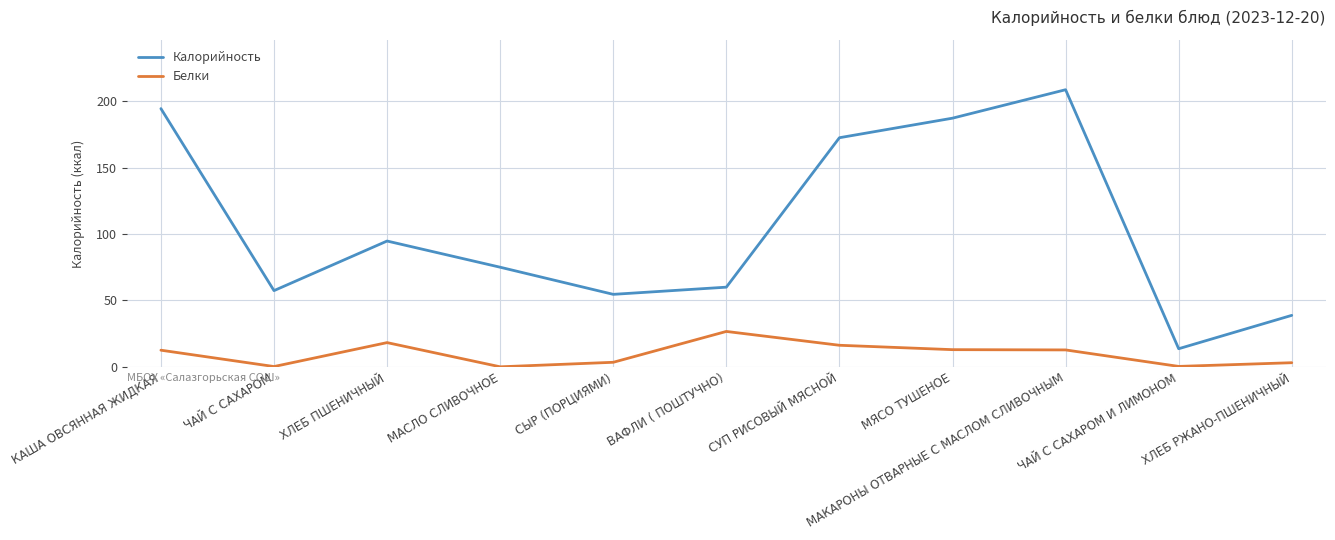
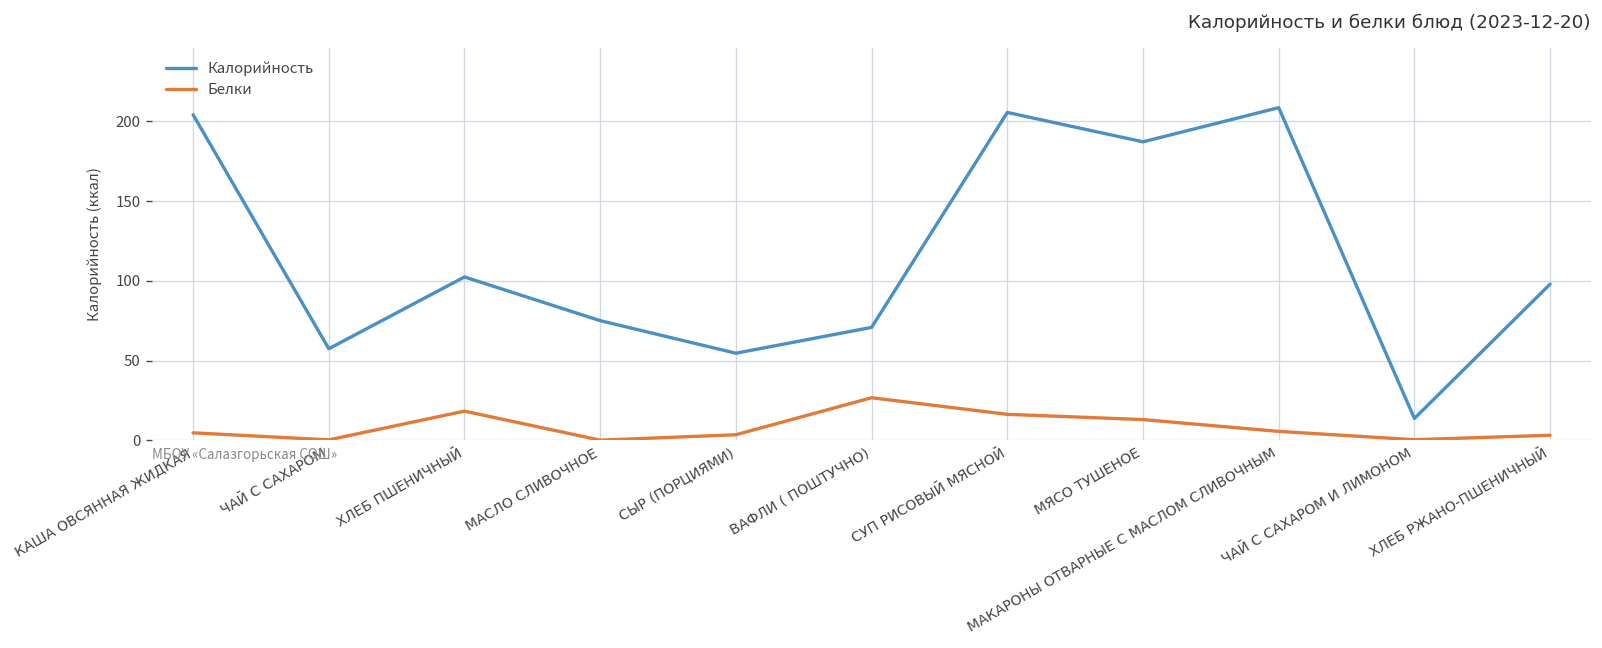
  {
    "Калорийность": {
-     "КАША ОВСЯННАЯ ЖИДКАЯ": 194,
+     "КАША ОВСЯННАЯ ЖИДКАЯ": 204,
      "ЧАЙ С САХАРОМ": 57,
-     "ХЛЕБ ПШЕНИЧНЫЙ": 95,
+     "ХЛЕБ ПШЕНИЧНЫЙ": 102,
      "МАСЛО СЛИВОЧНОЕ": 75,
      "СЫР (ПОРЦИЯМИ)": 55,
-     "ВАФЛИ ( ПОШТУЧНО)": 60,
-     "СУП РИСОВЫЙ МЯСНОЙ": 172,
+     "ВАФЛИ ( ПОШТУЧНО)": 71,
+     "СУП РИСОВЫЙ МЯСНОЙ": 206,
      "МЯСО ТУШЕНОЕ": 187,
      "МАКАРОНЫ ОТВАРНЫЕ С МАСЛОМ СЛИВОЧНЫМ": 209,
      "ЧАЙ С САХАРОМ И ЛИМОНОМ": 14,
-     "ХЛЕБ РЖАНО-ПШЕНИЧНЫЙ": 39
+     "ХЛЕБ РЖАНО-ПШЕНИЧНЫЙ": 98
    },
    "Белки": {
-     "КАША ОВСЯННАЯ ЖИДКАЯ": 13,
+     "КАША ОВСЯННАЯ ЖИДКАЯ": 5,
      "ЧАЙ С САХАРОМ": 0,
      "ХЛЕБ ПШЕНИЧНЫЙ": 18,
      "МАСЛО СЛИВОЧНОЕ": 0,
      "СЫР (ПОРЦИЯМИ)": 4,
      "ВАФЛИ ( ПОШТУЧНО)": 27,
      "СУП РИСОВЫЙ МЯСНОЙ": 16,
      "МЯСО ТУШЕНОЕ": 13,
-     "МАКАРОНЫ ОТВАРНЫЕ С МАСЛОМ СЛИВОЧНЫМ": 13,
+     "МАКАРОНЫ ОТВАРНЫЕ С МАСЛОМ СЛИВОЧНЫМ": 6,
      "ЧАЙ С САХАРОМ И ЛИМОНОМ": 0,
      "ХЛЕБ РЖАНО-ПШЕНИЧНЫЙ": 3
    }
  }
